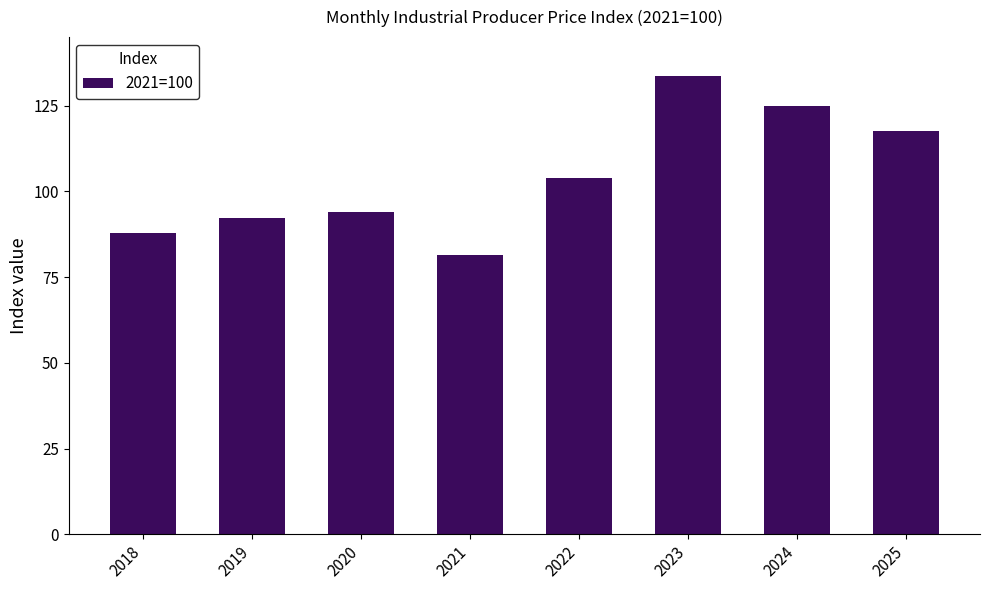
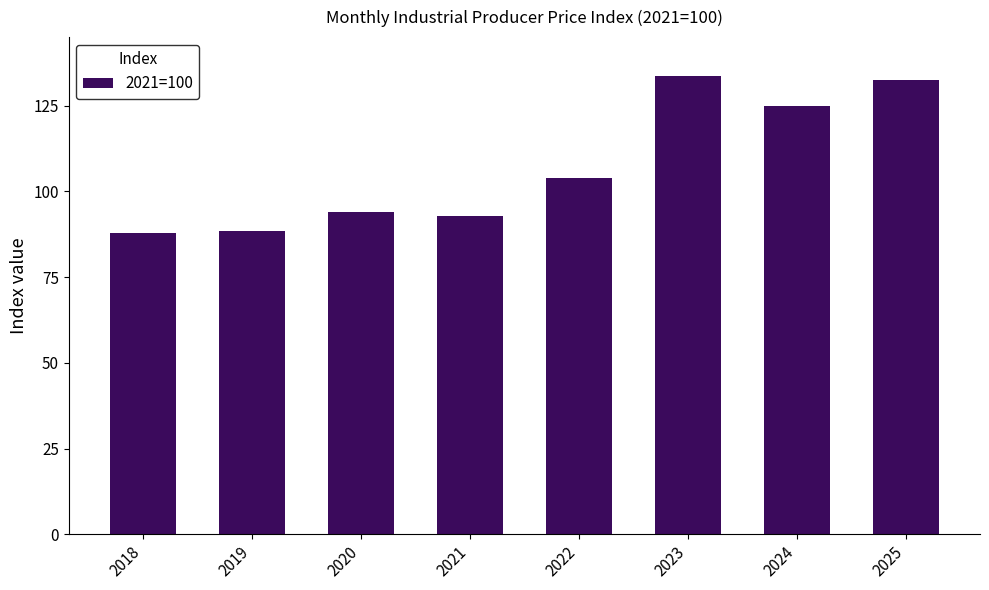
  {
    "2018": 88,
-   "2019": 92,
+   "2019": 88,
    "2020": 94,
-   "2021": 82,
+   "2021": 93,
    "2022": 104,
    "2023": 134,
    "2024": 125,
-   "2025": 118
+   "2025": 133
  }
